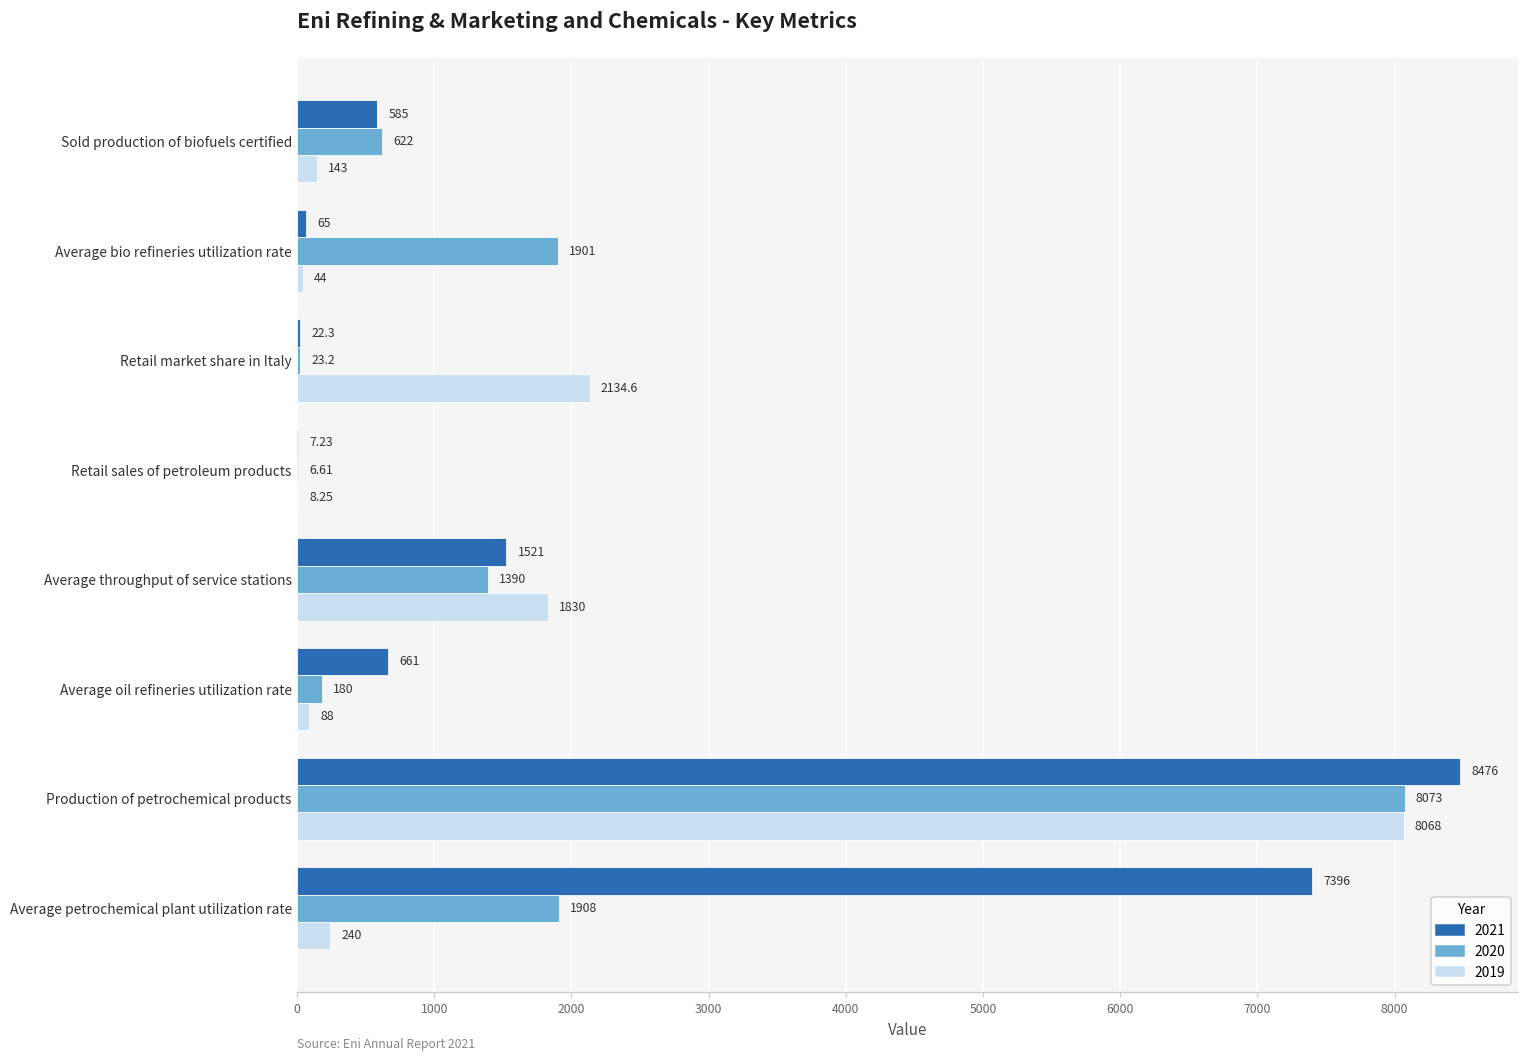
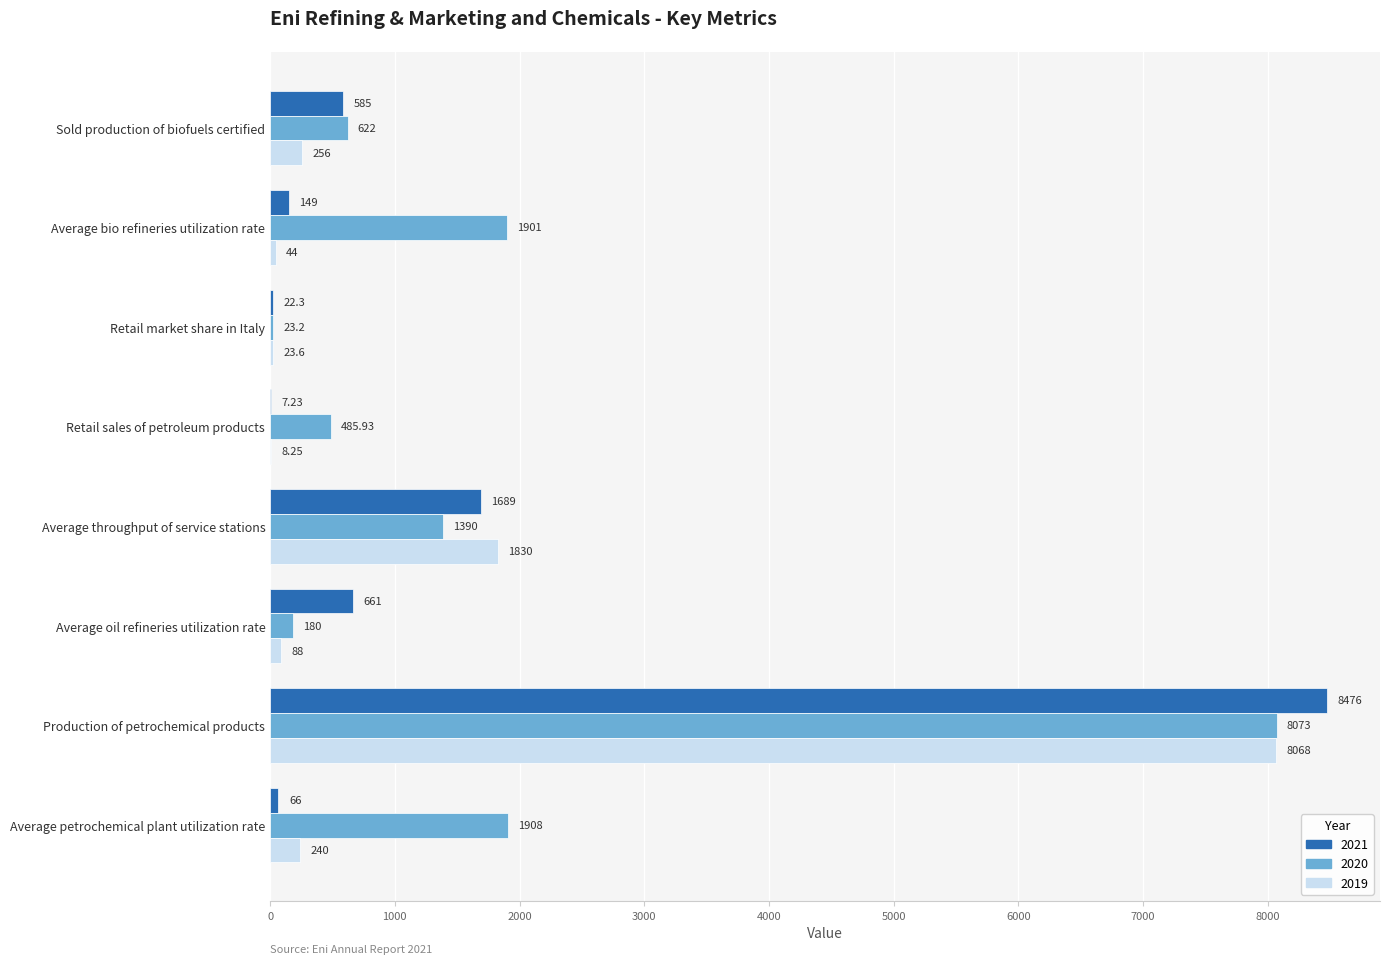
  {
    "2021": {
      "Sold production of biofuels certified": 585,
-     "Average bio refineries utilization rate": 65,
+     "Average bio refineries utilization rate": 149,
      "Retail market share in Italy": 22.3,
      "Retail sales of petroleum products": 7.23,
-     "Average throughput of service stations": 1521,
+     "Average throughput of service stations": 1689,
      "Average oil refineries utilization rate": 661,
      "Production of petrochemical products": 8476,
-     "Average petrochemical plant utilization rate": 7396
+     "Average petrochemical plant utilization rate": 66
    },
    "2020": {
      "Sold production of biofuels certified": 622,
      "Average bio refineries utilization rate": 1901,
      "Retail market share in Italy": 23.2,
-     "Retail sales of petroleum products": 6.61,
+     "Retail sales of petroleum products": 485.93,
      "Average throughput of service stations": 1390,
      "Average oil refineries utilization rate": 180,
      "Production of petrochemical products": 8073,
      "Average petrochemical plant utilization rate": 1908
    },
    "2019": {
-     "Sold production of biofuels certified": 143,
+     "Sold production of biofuels certified": 256,
      "Average bio refineries utilization rate": 44,
-     "Retail market share in Italy": 2134.6,
+     "Retail market share in Italy": 23.6,
      "Retail sales of petroleum products": 8.25,
      "Average throughput of service stations": 1830,
      "Average oil refineries utilization rate": 88,
      "Production of petrochemical products": 8068,
      "Average petrochemical plant utilization rate": 240
    }
  }
